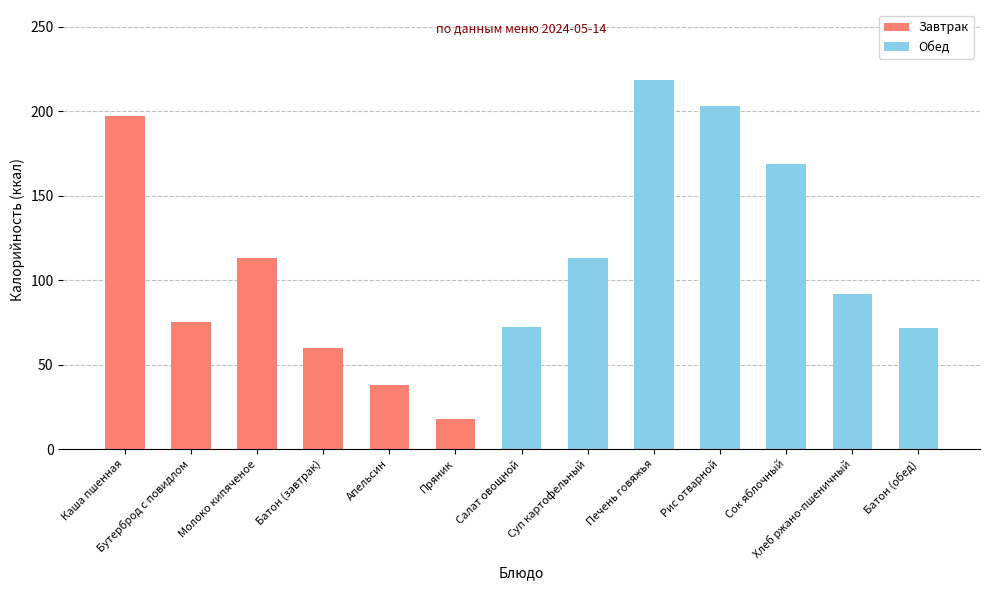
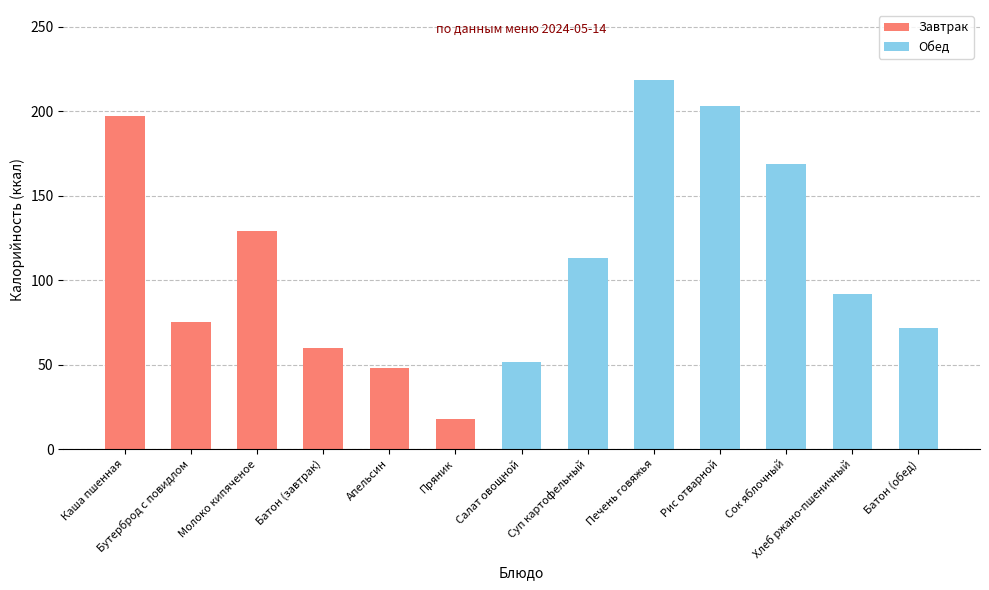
  {
    "Завтрак": {
      "Каша пшенная": 197,
      "Бутерброд с повидлом": 75,
-     "Молоко кипяченое": 113,
+     "Молоко кипяченое": 129,
      "Батон (завтрак)": 60,
-     "Апельсин": 38,
+     "Апельсин": 48,
      "Пряник": 18
    },
    "Обед": {
-     "Салат овощной": 73,
+     "Салат овощной": 52,
      "Суп картофельный": 113,
      "Печень говяжья": 218,
      "Рис отварной": 203,
      "Сок яблочный": 169,
      "Хлеб ржано-пшеничный": 92,
      "Батон (обед)": 72
    }
  }
